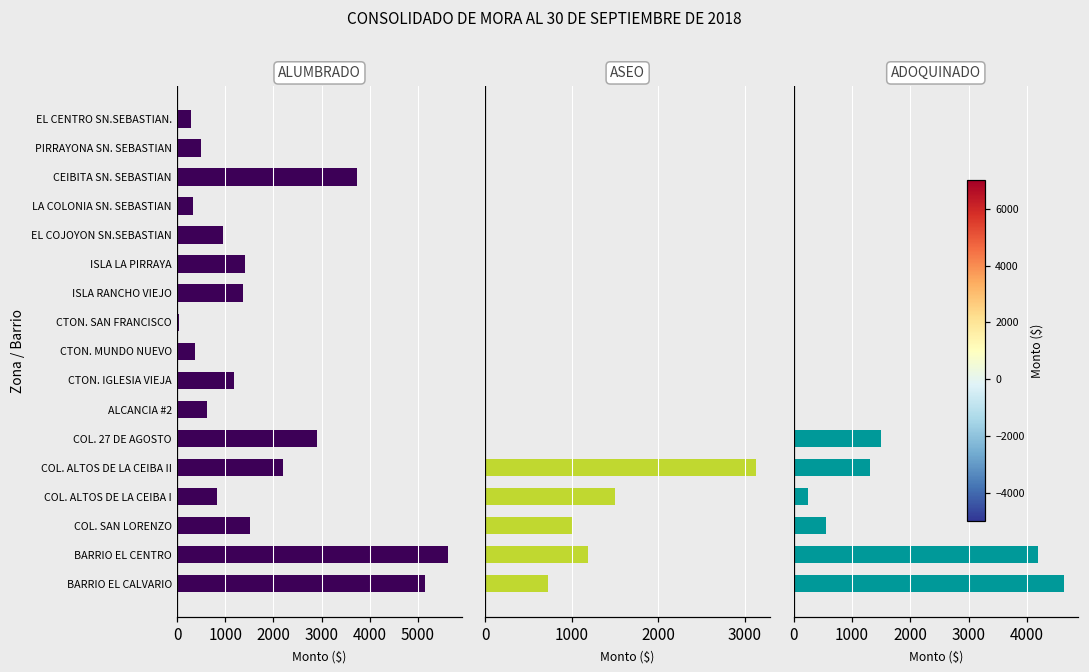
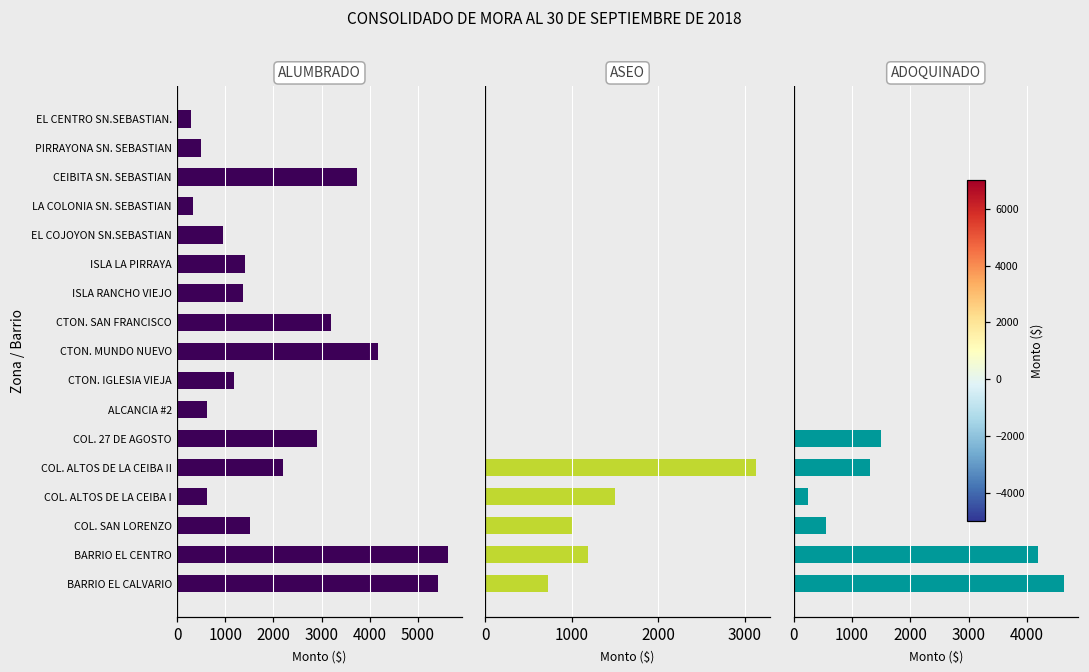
  {
    "ALUMBRADO": {
      "EL CENTRO SN.SEBASTIAN.": 300,
      "PIRRAYONA SN. SEBASTIAN": 500,
      "CEIBITA SN. SEBASTIAN": 3700,
      "LA COLONIA SN. SEBASTIAN": 300,
      "EL COJOYON SN.SEBASTIAN": 1000,
      "ISLA LA PIRRAYA": 1400,
      "ISLA RANCHO VIEJO": 1400,
-     "CTON. SAN FRANCISCO": 0,
-     "CTON. MUNDO NUEVO": 400,
+     "CTON. SAN FRANCISCO": 3200,
+     "CTON. MUNDO NUEVO": 4200,
      "CTON. IGLESIA VIEJA": 1200,
      "ALCANCIA #2": 600,
      "COL. 27 DE AGOSTO": 2900,
      "COL. ALTOS DE LA CEIBA II": 2200,
-     "COL. ALTOS DE LA CEIBA I": 800,
+     "COL. ALTOS DE LA CEIBA I": 600,
      "COL. SAN LORENZO": 1500,
      "BARRIO EL CENTRO": 5600,
-     "BARRIO EL CALVARIO": 5100
+     "BARRIO EL CALVARIO": 5400
    }
  }
